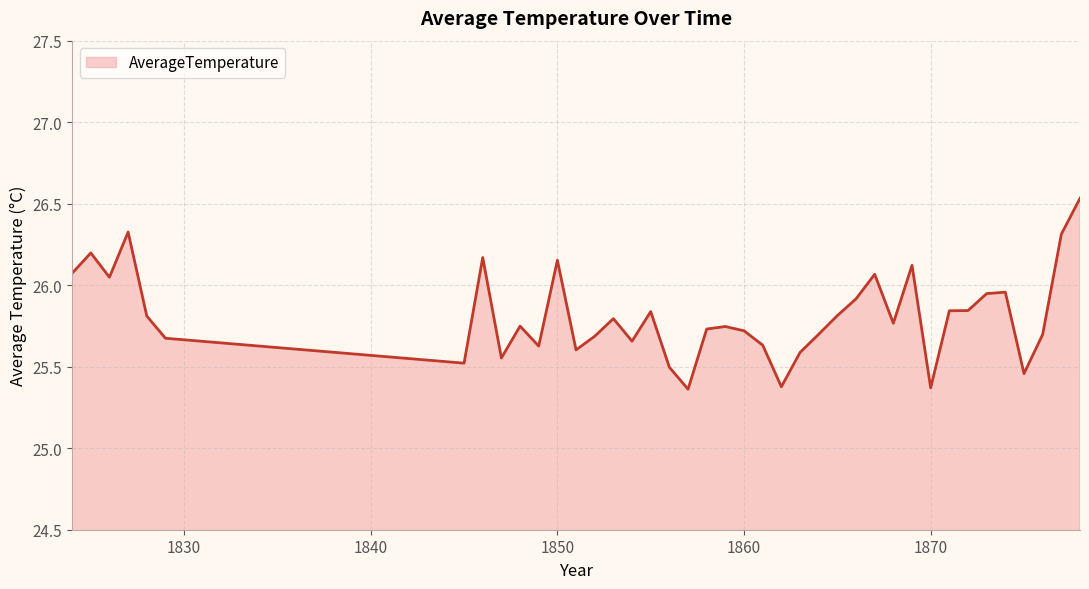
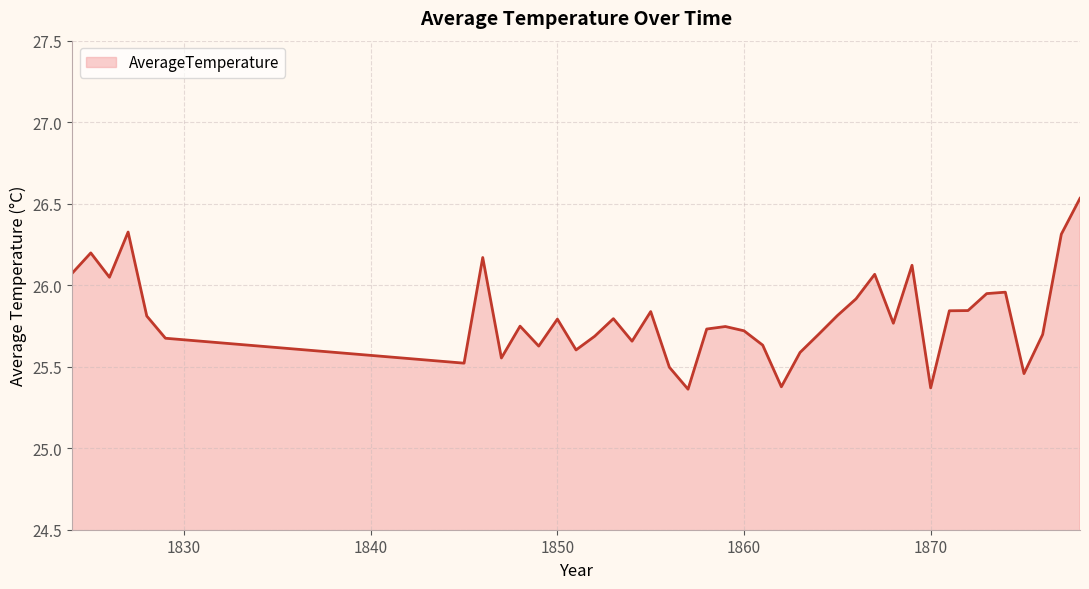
  {
-   "1850": 26.15,
+   "1850": 25.79,
    "1860": 25.72,
    "1870": 25.37
  }
